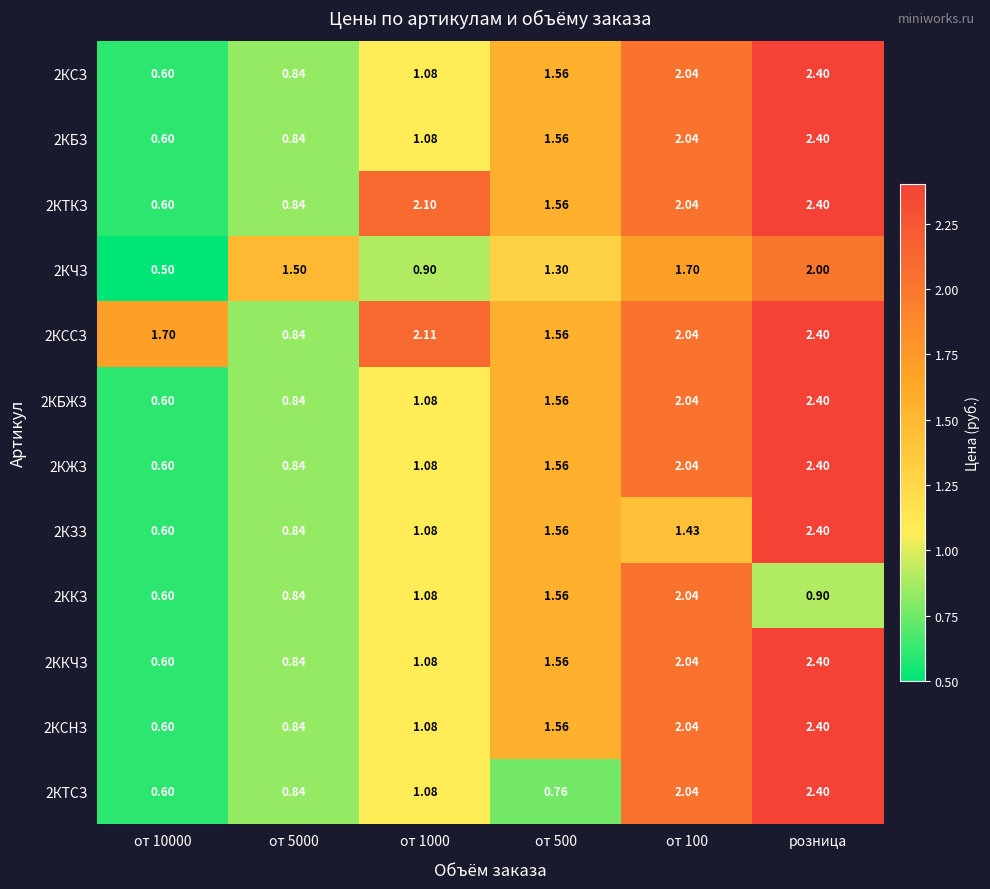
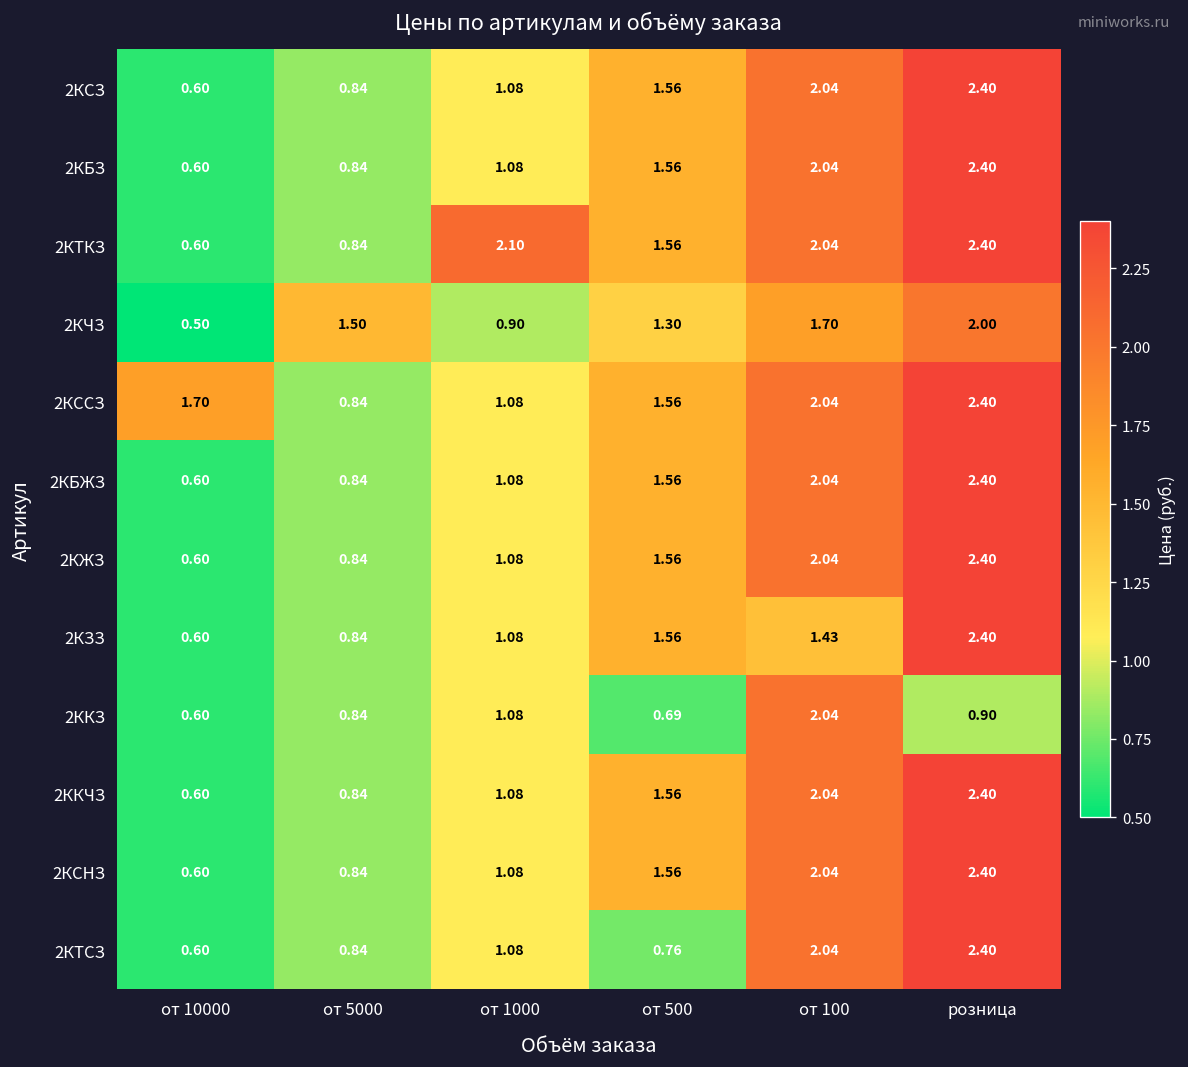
  {
    "2КСЗ": {
      "от 10000": 0.60,
      "от 5000": 0.84,
      "от 1000": 1.08,
      "от 500": 1.56,
      "от 100": 2.04,
      "розница": 2.40
    },
    "2КБЗ": {
      "от 10000": 0.60,
      "от 5000": 0.84,
      "от 1000": 1.08,
      "от 500": 1.56,
      "от 100": 2.04,
      "розница": 2.40
    },
    "2КТКЗ": {
      "от 10000": 0.60,
      "от 5000": 0.84,
      "от 1000": 2.10,
      "от 500": 1.56,
      "от 100": 2.04,
      "розница": 2.40
    },
    "2КЧЗ": {
      "от 10000": 0.50,
      "от 5000": 1.50,
      "от 1000": 0.90,
      "от 500": 1.30,
      "от 100": 1.70,
      "розница": 2.00
    },
    "2КССЗ": {
      "от 10000": 1.70,
      "от 5000": 0.84,
-     "от 1000": 2.11,
+     "от 1000": 1.08,
      "от 500": 1.56,
      "от 100": 2.04,
      "розница": 2.40
    },
    "2КБЖЗ": {
      "от 10000": 0.60,
      "от 5000": 0.84,
      "от 1000": 1.08,
      "от 500": 1.56,
      "от 100": 2.04,
      "розница": 2.40
    },
    "2КЖЗ": {
      "от 10000": 0.60,
      "от 5000": 0.84,
      "от 1000": 1.08,
      "от 500": 1.56,
      "от 100": 2.04,
      "розница": 2.40
    },
    "2КЗЗ": {
      "от 10000": 0.60,
      "от 5000": 0.84,
      "от 1000": 1.08,
      "от 500": 1.56,
      "от 100": 1.43,
      "розница": 2.40
    },
    "2ККЗ": {
      "от 10000": 0.60,
      "от 5000": 0.84,
      "от 1000": 1.08,
-     "от 500": 1.56,
+     "от 500": 0.69,
      "от 100": 2.04,
      "розница": 0.90
    },
    "2ККЧЗ": {
      "от 10000": 0.60,
      "от 5000": 0.84,
      "от 1000": 1.08,
      "от 500": 1.56,
      "от 100": 2.04,
      "розница": 2.40
    },
    "2КСНЗ": {
      "от 10000": 0.60,
      "от 5000": 0.84,
      "от 1000": 1.08,
      "от 500": 1.56,
      "от 100": 2.04,
      "розница": 2.40
    },
    "2КТСЗ": {
      "от 10000": 0.60,
      "от 5000": 0.84,
      "от 1000": 1.08,
      "от 500": 0.76,
      "от 100": 2.04,
      "розница": 2.40
    }
  }
